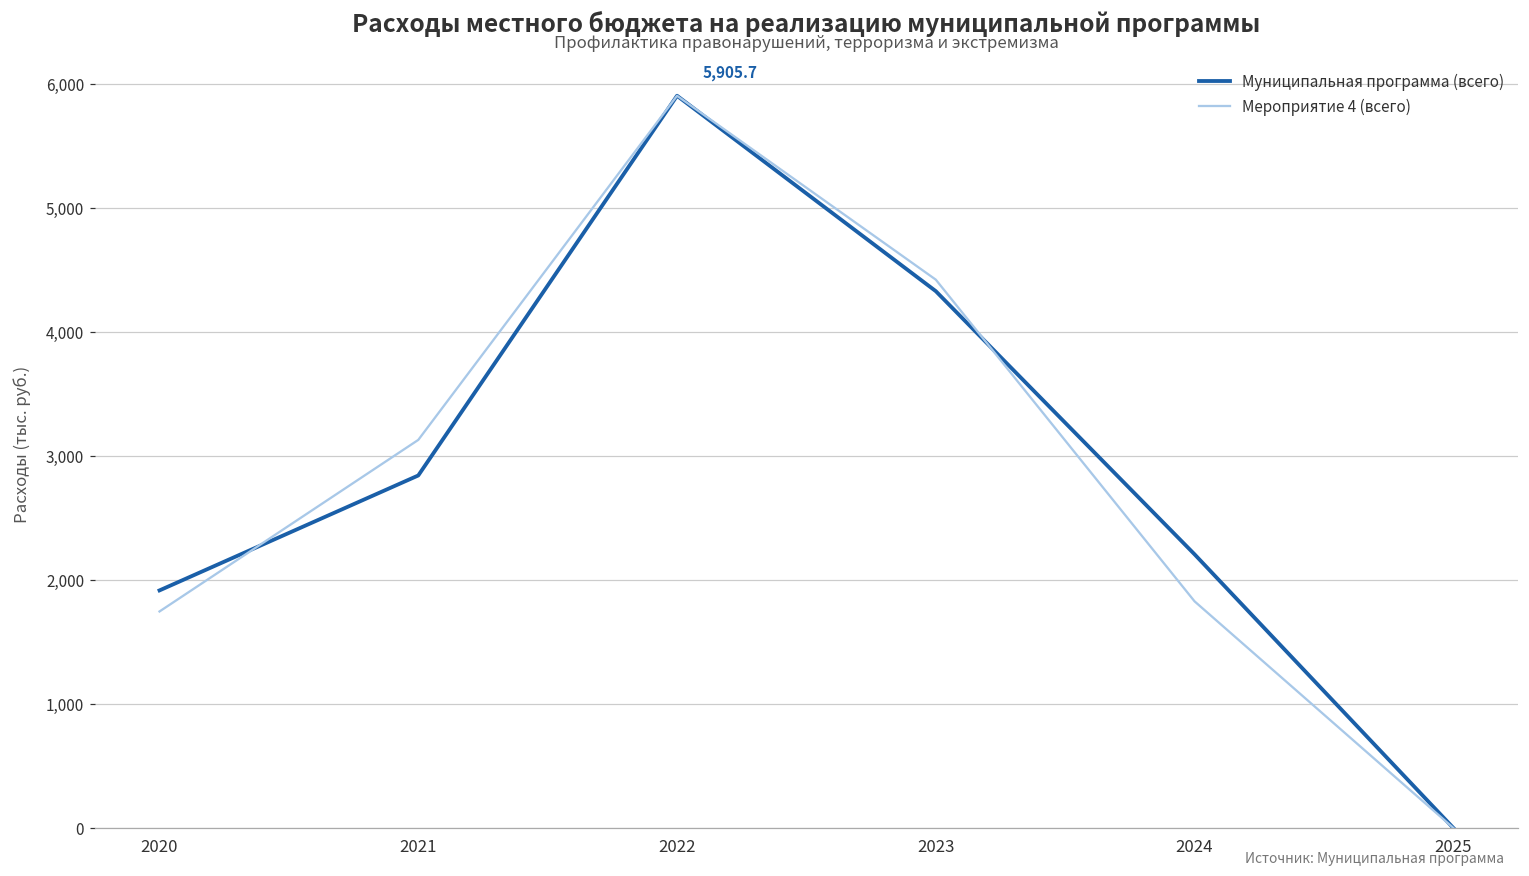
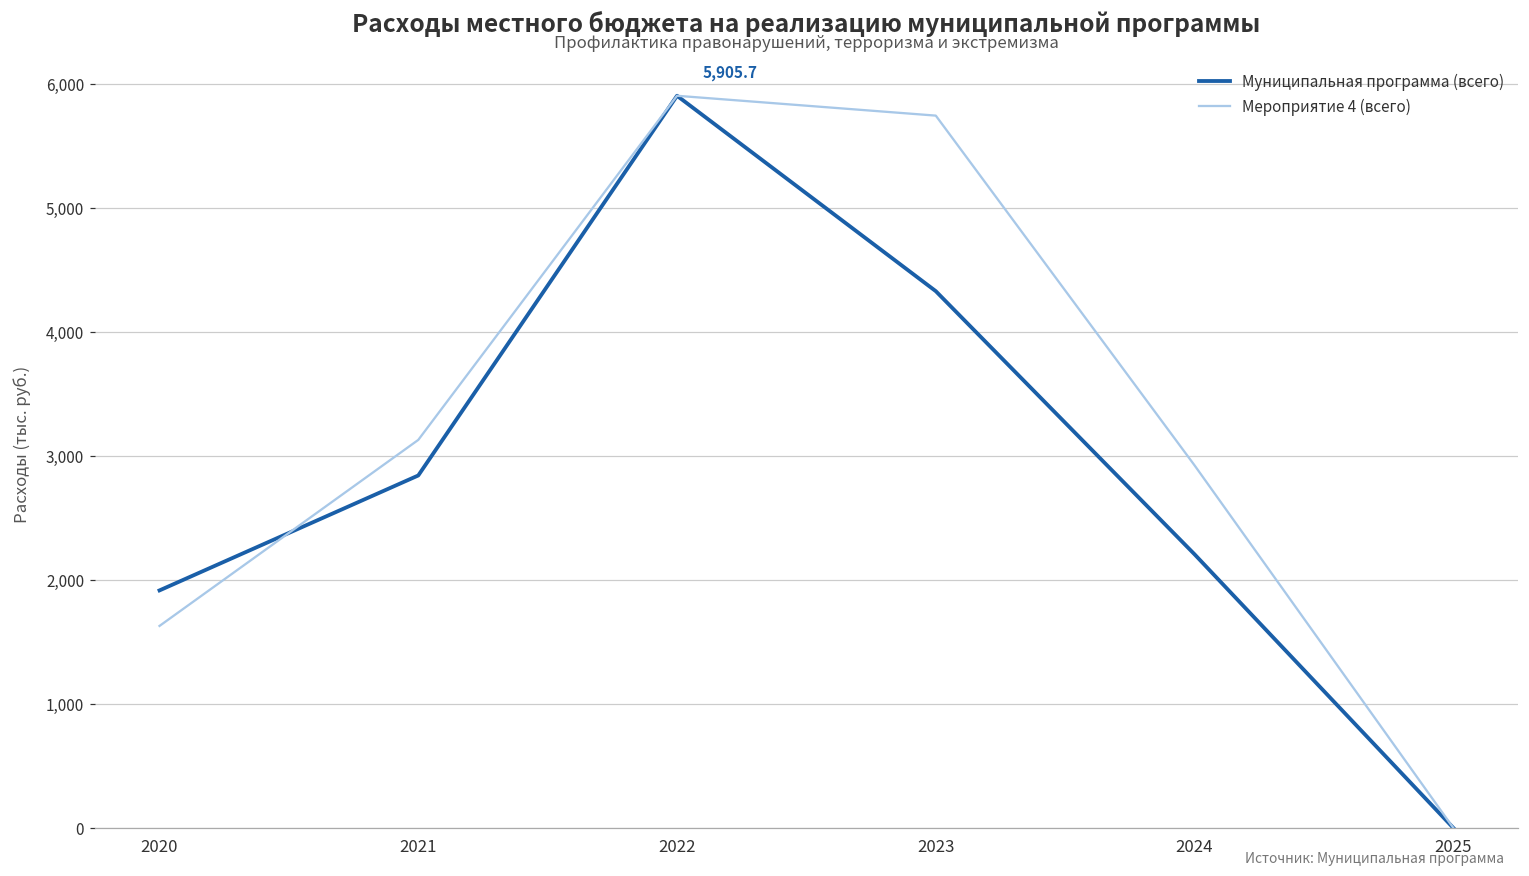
  {
    "Муниципальная программа (всего)": {
      "2020": "1,920",
      "2021": "2,840",
      "2023": "4,330",
      "2024": "2,210"
    },
    "Мероприятие 4 (всего)": {
-     "2020": "1,750",
+     "2020": "1,630",
      "2021": "3,130",
-     "2023": "4,420",
-     "2024": "1,830"
+     "2023": "5,750",
+     "2024": "2,920"
    }
  }
